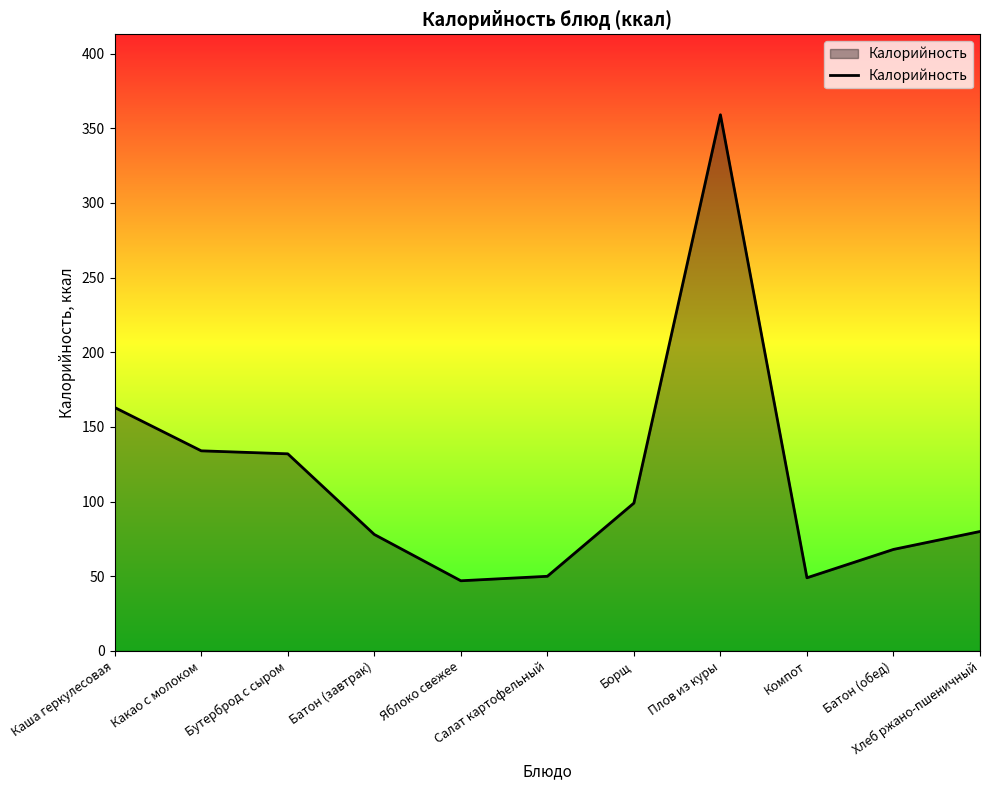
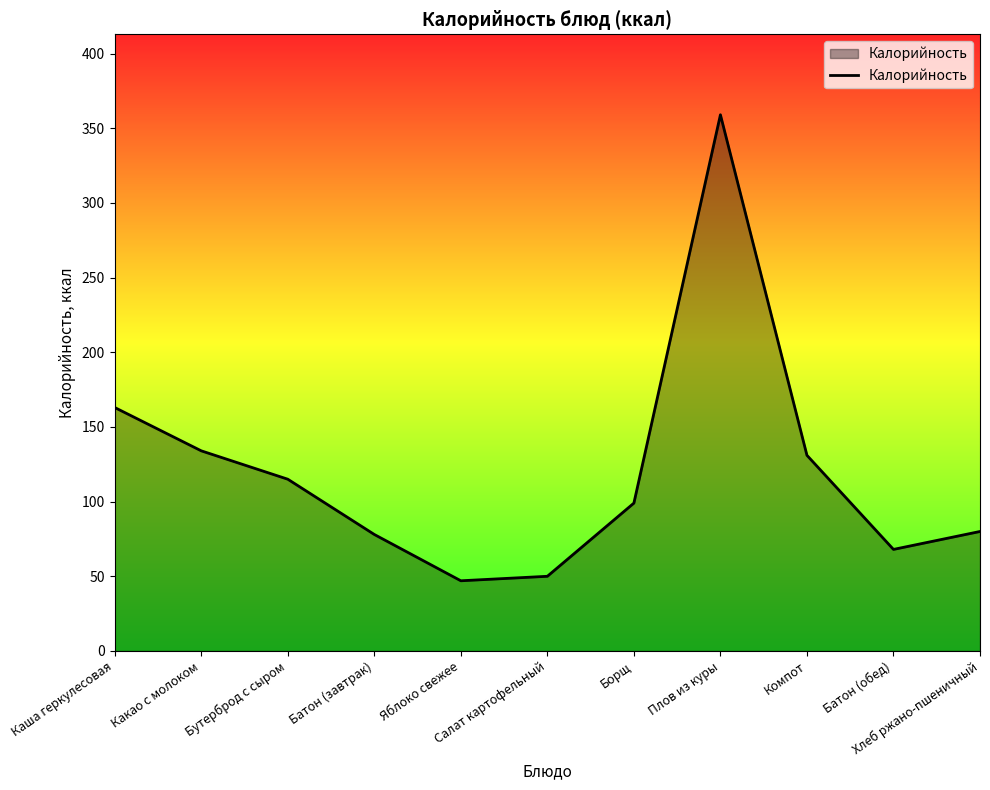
  {
    "Каша геркулесовая": 163,
    "Какао с молоком": 134,
-   "Бутерброд с сыром": 132,
+   "Бутерброд с сыром": 115,
    "Батон (завтрак)": 78,
    "Яблоко свежее": 47,
    "Салат картофельный": 50,
    "Борщ": 99,
    "Плов из куры": 359,
-   "Компот": 49,
+   "Компот": 131,
    "Батон (обед)": 68,
    "Хлеб ржано-пшеничный": 80
  }
